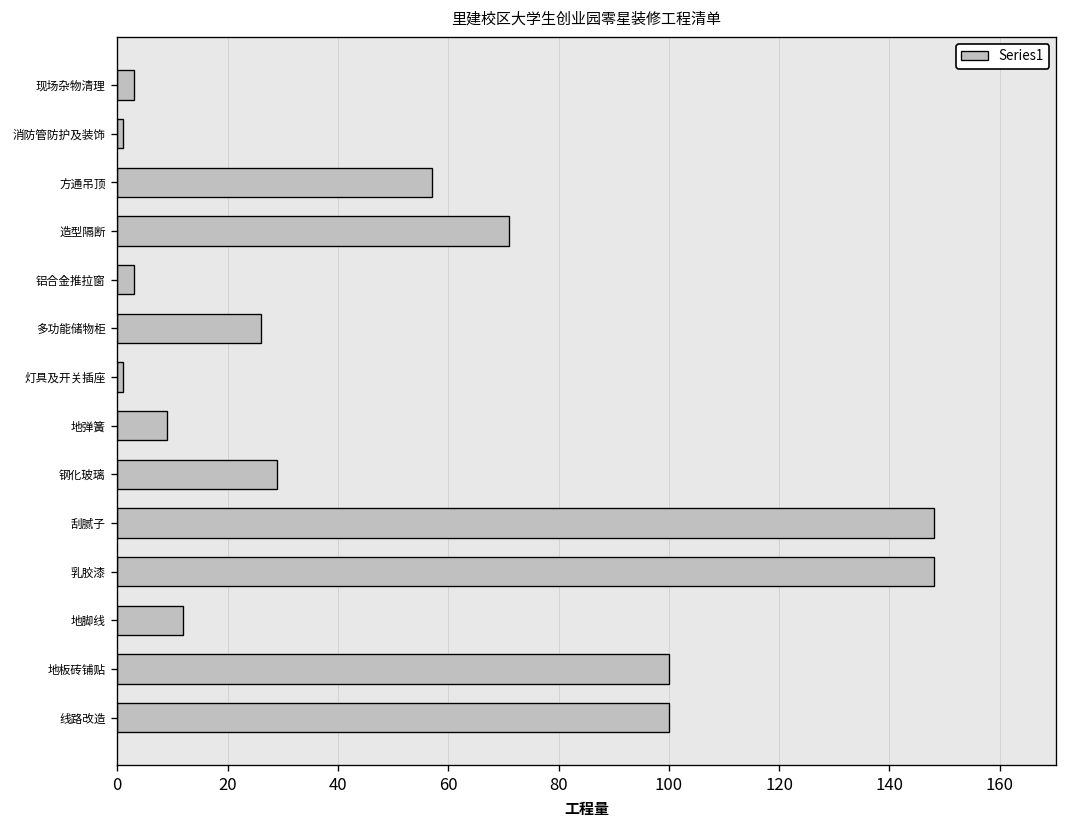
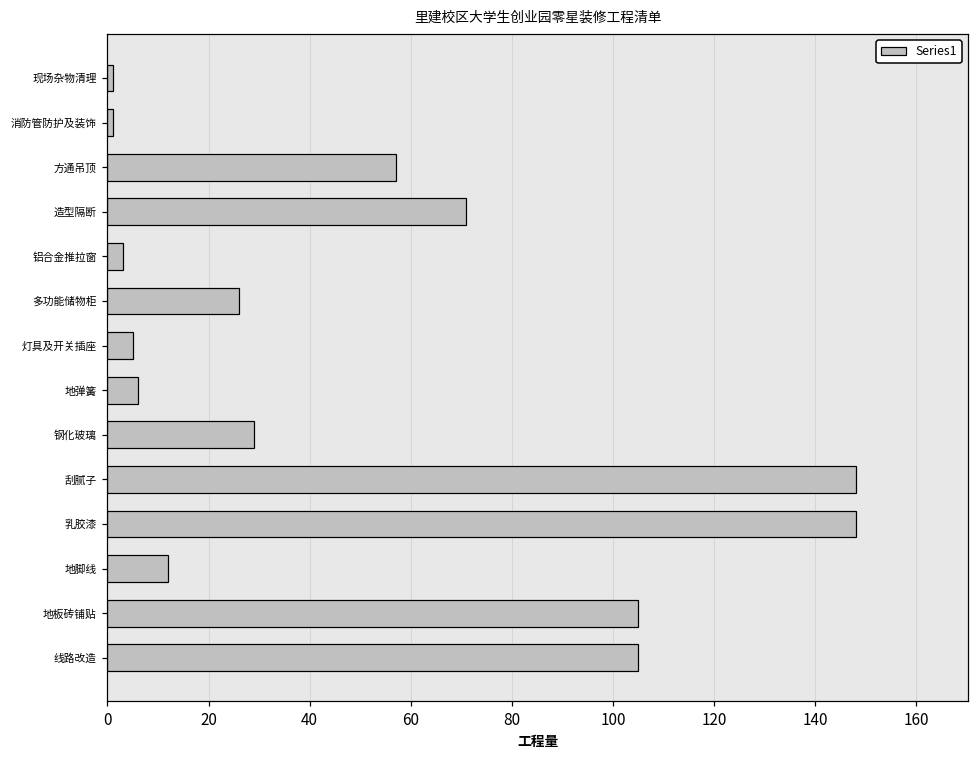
  {
-   "现场杂物清理": 3,
+   "现场杂物清理": 1,
    "消防管防护及装饰": 1,
    "方通吊顶": 57,
    "造型隔断": 71,
    "铝合金推拉窗": 3,
    "多功能储物柜": 26,
-   "灯具及开关插座": 1,
-   "地弹簧": 9,
+   "灯具及开关插座": 5,
+   "地弹簧": 6,
    "钢化玻璃": 29,
    "刮腻子": 148,
    "乳胶漆": 148,
    "地脚线": 12,
-   "地板砖铺贴": 100,
-   "线路改造": 100
+   "地板砖铺贴": 105,
+   "线路改造": 105
  }
